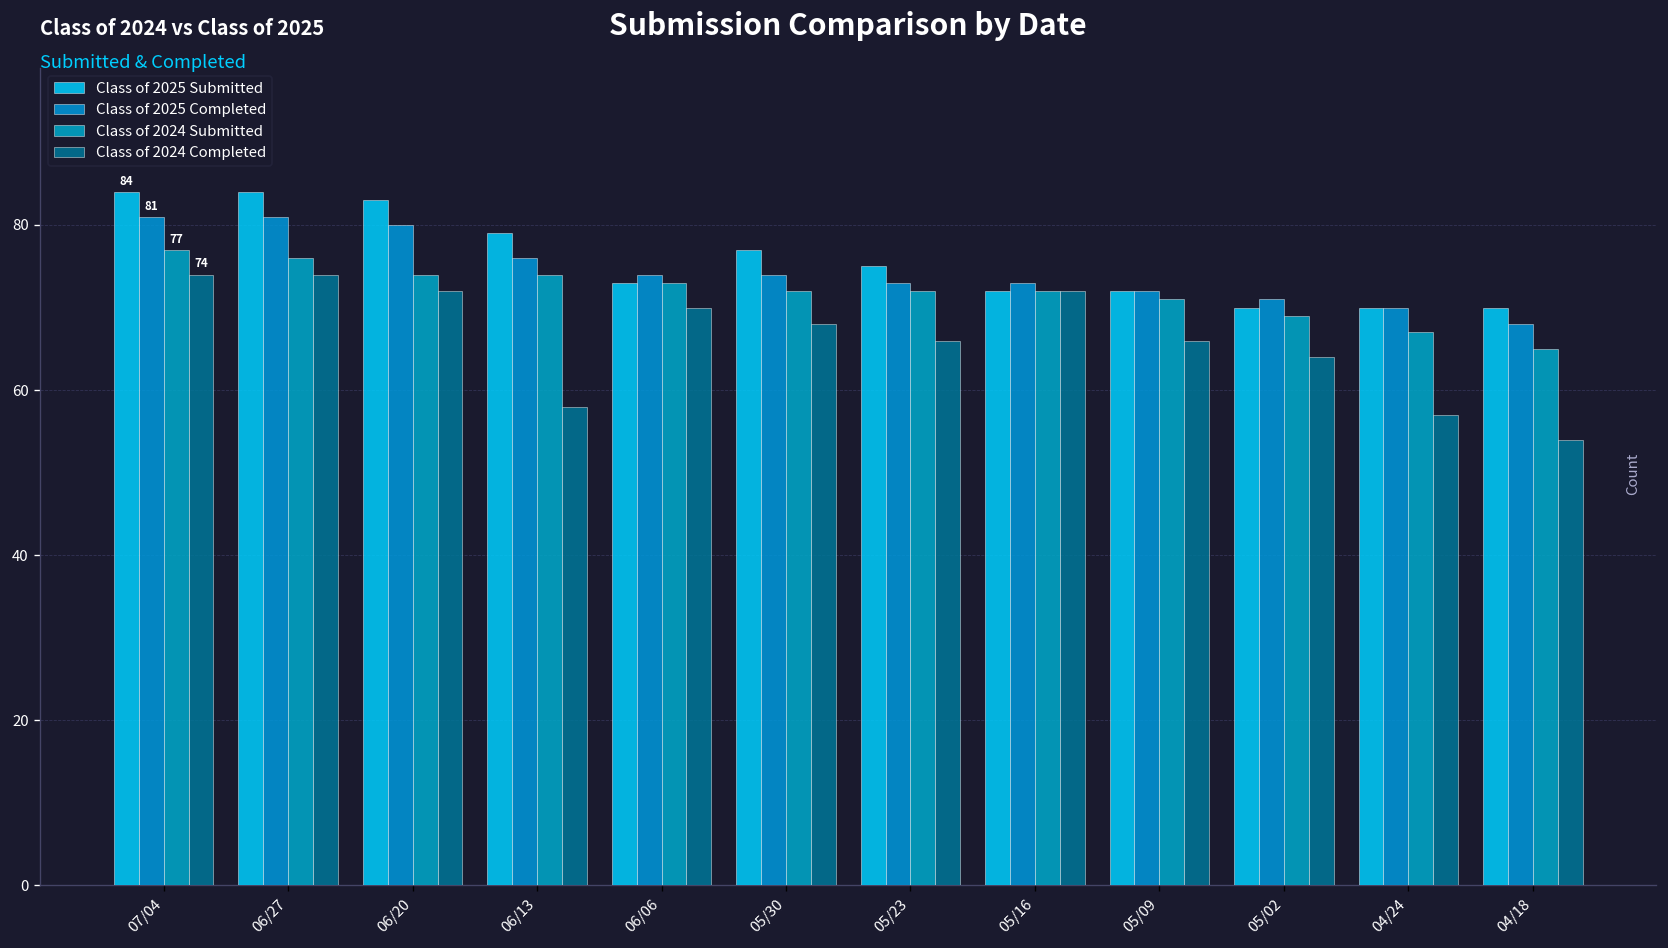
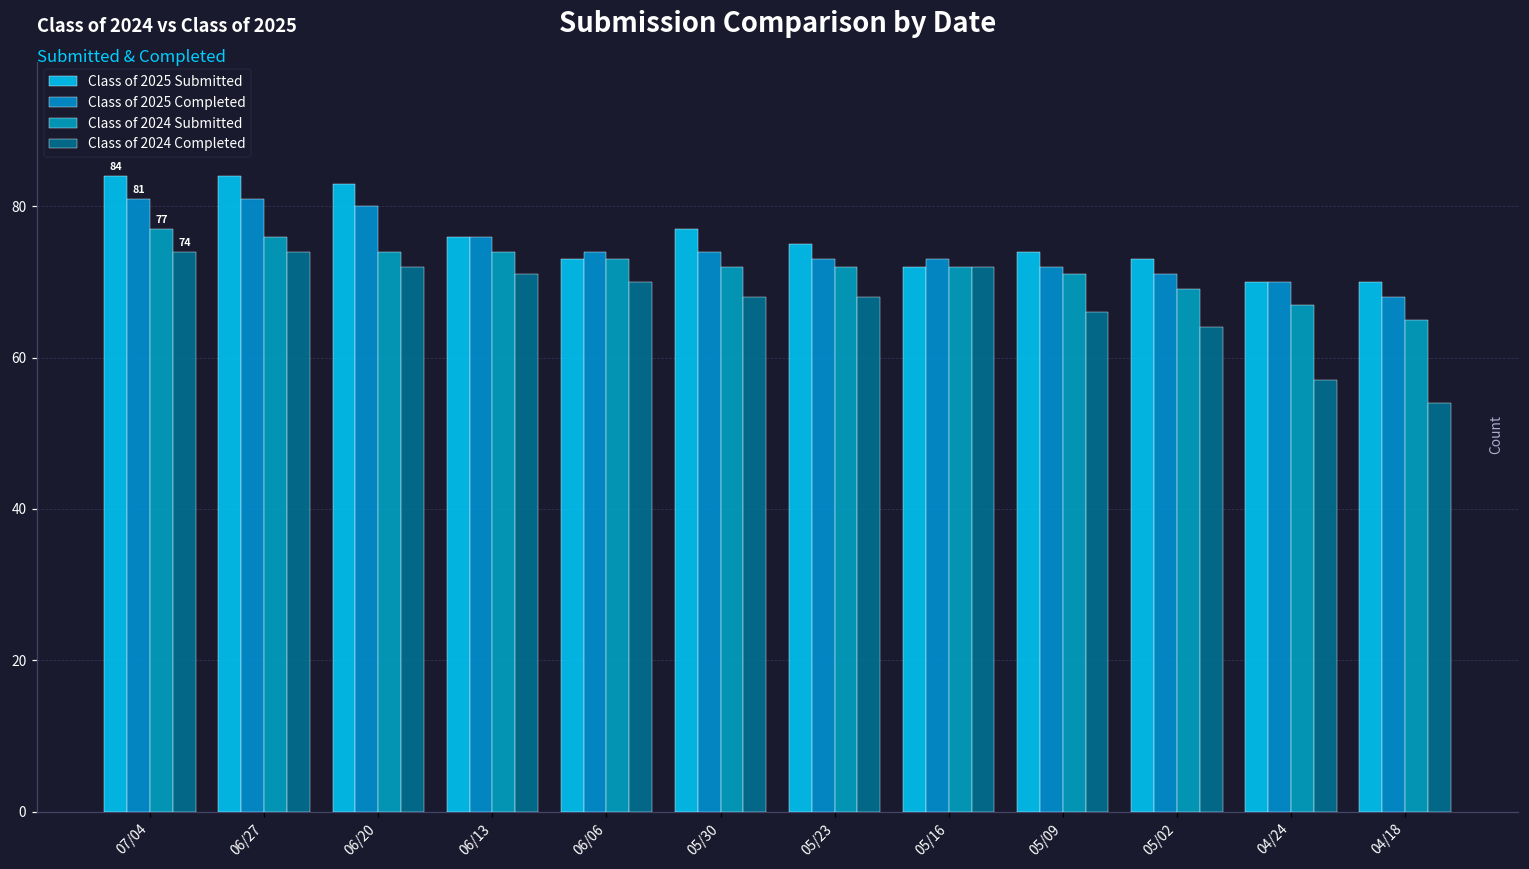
  {
    "Class of 2025 Submitted": {
      "06/27": 84,
      "06/20": 83,
-     "06/13": 79,
+     "06/13": 76,
      "06/06": 73,
      "05/30": 77,
      "05/23": 75,
      "05/16": 72,
-     "05/09": 72,
-     "05/02": 70,
+     "05/09": 74,
+     "05/02": 73,
      "04/24": 70,
      "04/18": 70
    },
    "Class of 2024 Completed": {
      "06/27": 74,
      "06/20": 72,
-     "06/13": 58,
+     "06/13": 71,
      "06/06": 70,
      "05/30": 68,
-     "05/23": 66,
+     "05/23": 68,
      "05/16": 72,
      "05/09": 66,
      "05/02": 64,
      "04/24": 57,
      "04/18": 54
    }
  }
